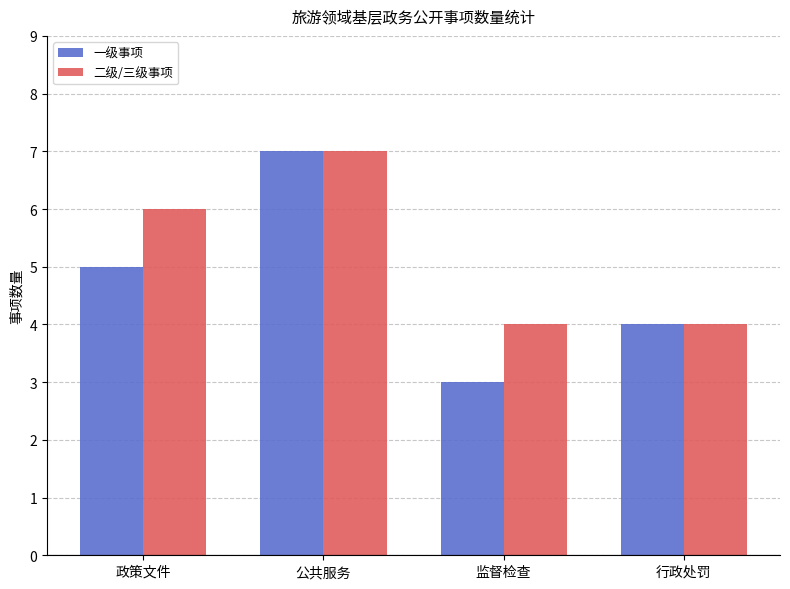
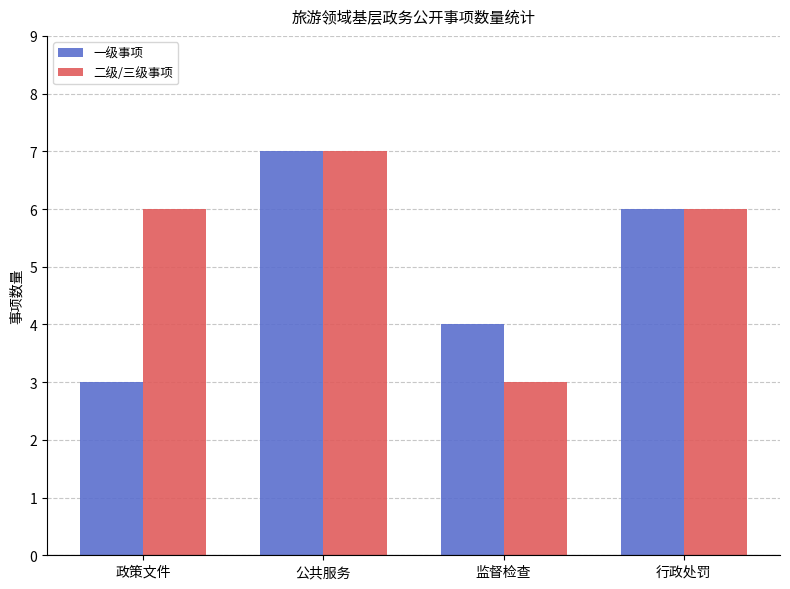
  {
    "一级事项": {
-     "政策文件": 5,
+     "政策文件": 3,
      "公共服务": 7,
-     "监督检查": 3,
-     "行政处罚": 4
+     "监督检查": 4,
+     "行政处罚": 6
    },
    "二级/三级事项": {
      "政策文件": 6,
      "公共服务": 7,
-     "监督检查": 4,
-     "行政处罚": 4
+     "监督检查": 3,
+     "行政处罚": 6
    }
  }
